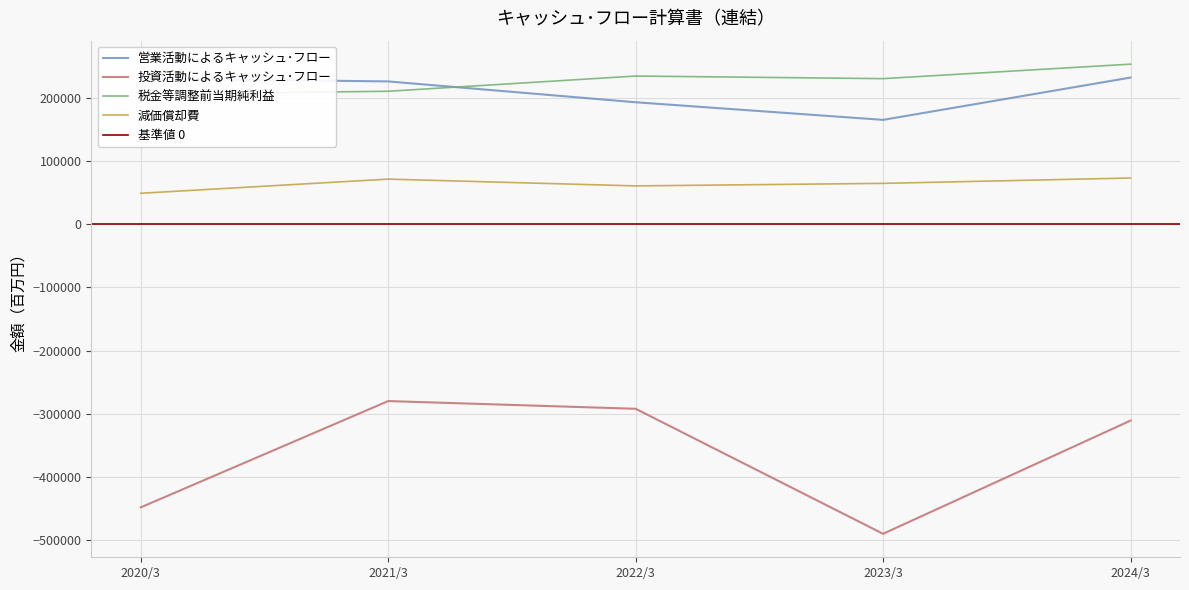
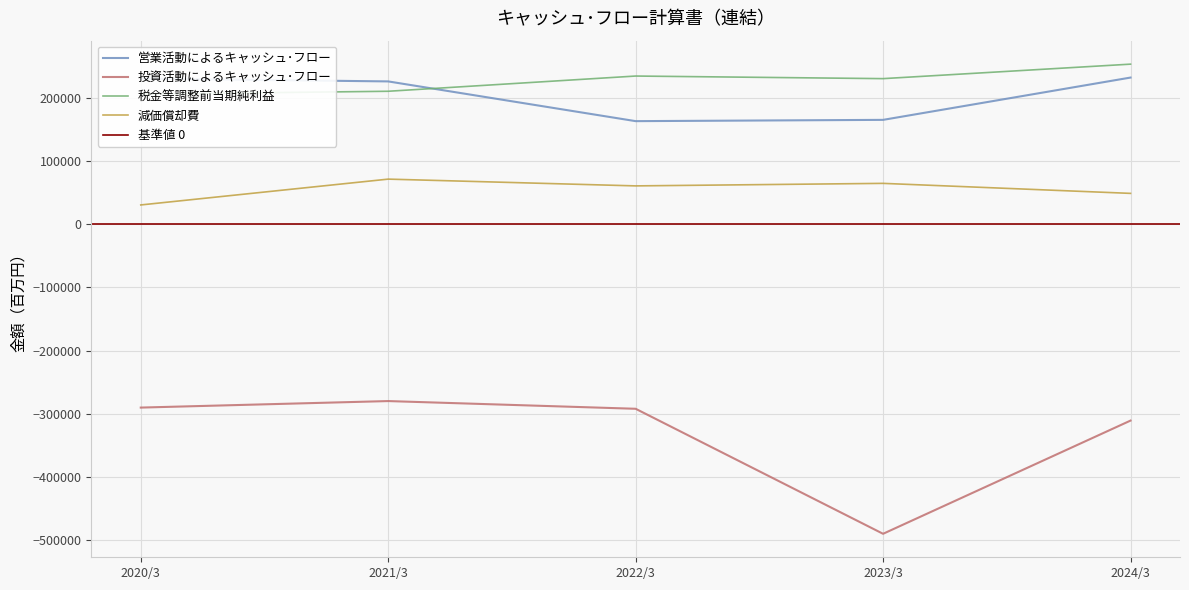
  {
    "営業活動によるキャッシュ･フロー": {
      "2021/3": 230000,
-     "2022/3": 190000,
+     "2022/3": 160000,
      "2023/3": 170000,
      "2024/3": 230000
    },
    "投資活動によるキャッシュ･フロー": {
-     "2020/3": -450000,
+     "2020/3": -290000,
      "2021/3": -280000,
      "2022/3": -290000,
      "2023/3": -490000,
      "2024/3": -310000
    },
    "税金等調整前当期純利益": {
      "2021/3": 210000,
      "2022/3": 230000,
      "2023/3": 230000,
      "2024/3": 250000
    },
    "減価償却費": {
-     "2020/3": 50000,
+     "2020/3": 30000,
      "2021/3": 70000,
      "2022/3": 60000,
      "2023/3": 60000,
-     "2024/3": 70000
+     "2024/3": 50000
    }
  }
